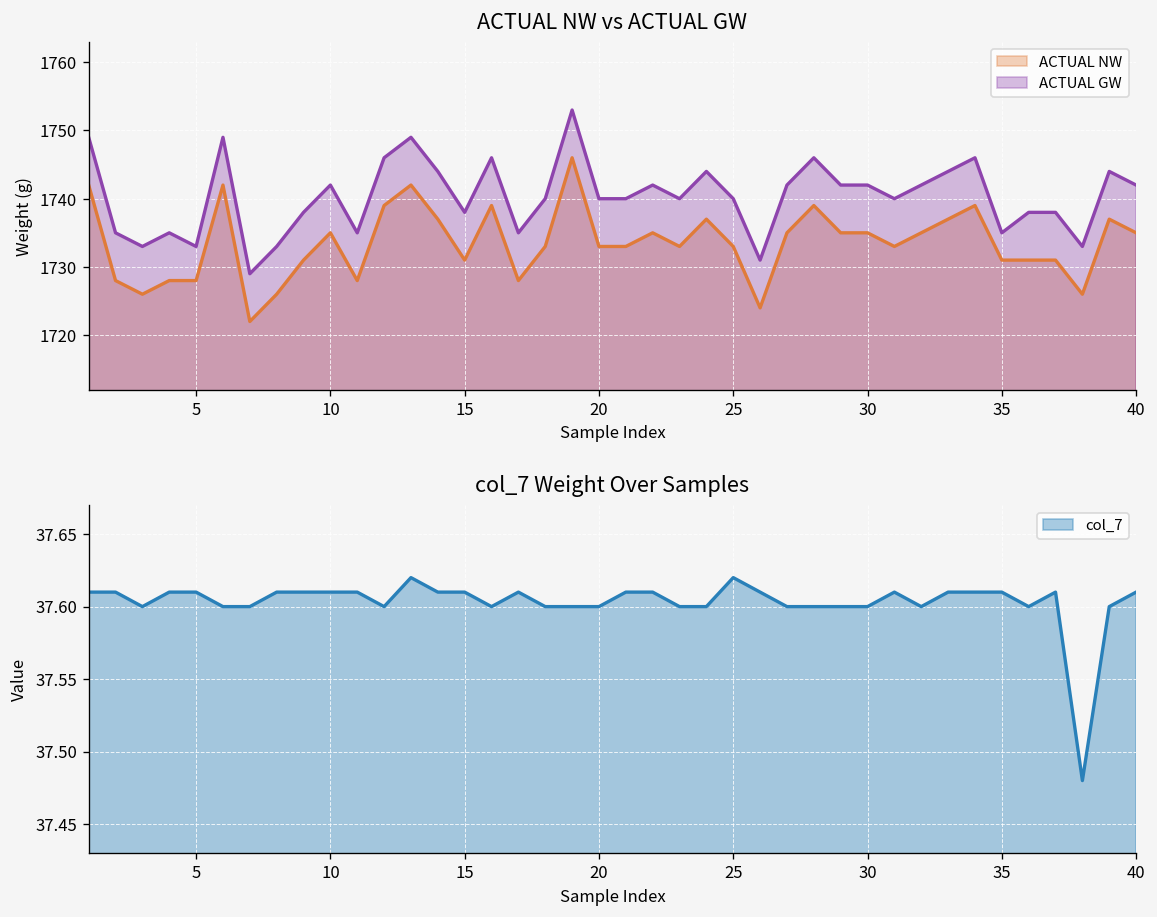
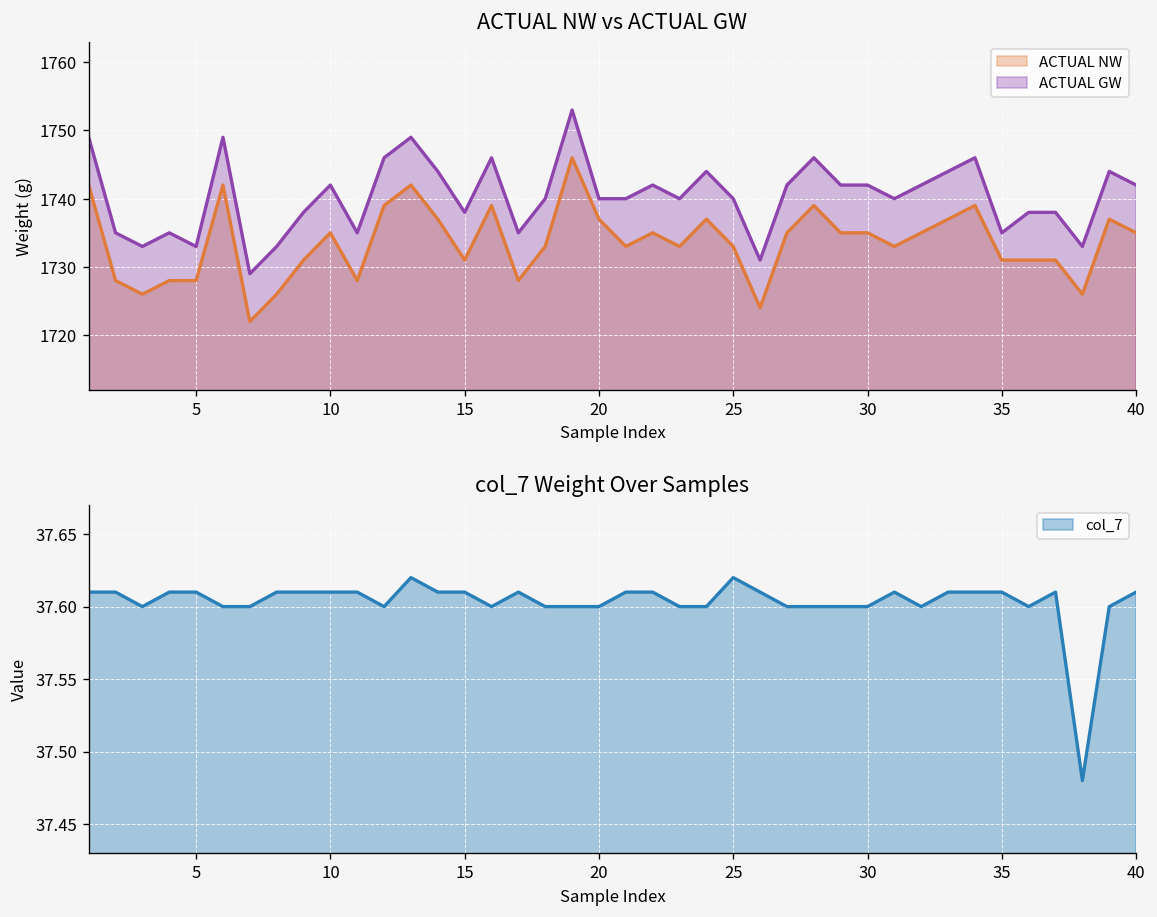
  {
    "ACTUAL NW vs ACTUAL GW": {
      "ACTUAL NW": {
        "5": 1728,
        "10": 1735,
        "15": 1731,
-       "20": 1733,
+       "20": 1737,
        "25": 1733,
        "30": 1735,
        "35": 1731,
        "40": 1735
      },
      "ACTUAL GW": {
        "5": 1733,
        "10": 1742,
        "15": 1738,
        "20": 1740,
        "25": 1740,
        "30": 1742,
        "35": 1735,
        "40": 1742
      }
    },
    "col_7 Weight Over Samples": {
      "5": 37.610,
      "10": 37.610,
      "15": 37.610,
      "20": 37.600,
      "25": 37.620,
      "30": 37.600,
      "35": 37.610,
      "40": 37.610
    }
  }
